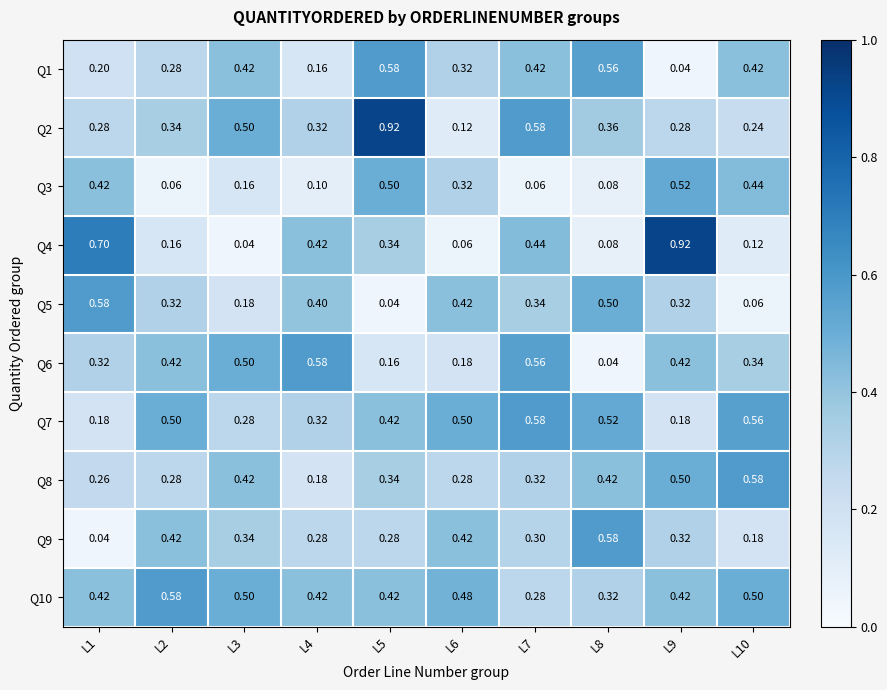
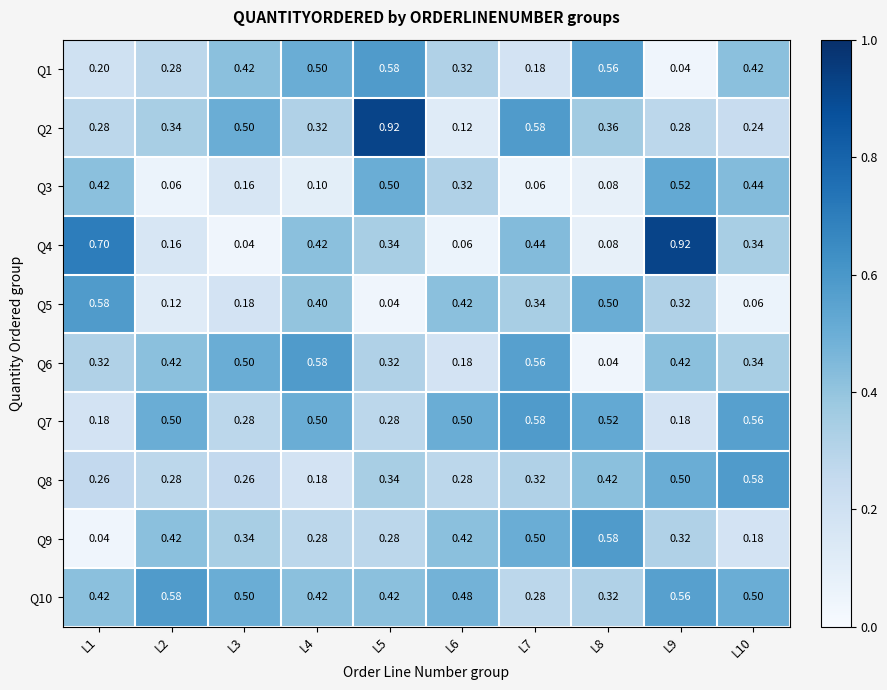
  {
    "Q1": {
      "L1": 0.20,
      "L2": 0.28,
      "L3": 0.42,
-     "L4": 0.16,
+     "L4": 0.50,
      "L5": 0.58,
      "L6": 0.32,
-     "L7": 0.42,
+     "L7": 0.18,
      "L8": 0.56,
      "L9": 0.04,
      "L10": 0.42
    },
    "Q2": {
      "L1": 0.28,
      "L2": 0.34,
      "L3": 0.50,
      "L4": 0.32,
      "L5": 0.92,
      "L6": 0.12,
      "L7": 0.58,
      "L8": 0.36,
      "L9": 0.28,
      "L10": 0.24
    },
    "Q3": {
      "L1": 0.42,
      "L2": 0.06,
      "L3": 0.16,
      "L4": 0.10,
      "L5": 0.50,
      "L6": 0.32,
      "L7": 0.06,
      "L8": 0.08,
      "L9": 0.52,
      "L10": 0.44
    },
    "Q4": {
      "L1": 0.70,
      "L2": 0.16,
      "L3": 0.04,
      "L4": 0.42,
      "L5": 0.34,
      "L6": 0.06,
      "L7": 0.44,
      "L8": 0.08,
      "L9": 0.92,
-     "L10": 0.12
+     "L10": 0.34
    },
    "Q5": {
      "L1": 0.58,
-     "L2": 0.32,
+     "L2": 0.12,
      "L3": 0.18,
      "L4": 0.40,
      "L5": 0.04,
      "L6": 0.42,
      "L7": 0.34,
      "L8": 0.50,
      "L9": 0.32,
      "L10": 0.06
    },
    "Q6": {
      "L1": 0.32,
      "L2": 0.42,
      "L3": 0.50,
      "L4": 0.58,
-     "L5": 0.16,
+     "L5": 0.32,
      "L6": 0.18,
      "L7": 0.56,
      "L8": 0.04,
      "L9": 0.42,
      "L10": 0.34
    },
    "Q7": {
      "L1": 0.18,
      "L2": 0.50,
      "L3": 0.28,
-     "L4": 0.32,
-     "L5": 0.42,
+     "L4": 0.50,
+     "L5": 0.28,
      "L6": 0.50,
      "L7": 0.58,
      "L8": 0.52,
      "L9": 0.18,
      "L10": 0.56
    },
    "Q8": {
      "L1": 0.26,
      "L2": 0.28,
-     "L3": 0.42,
+     "L3": 0.26,
      "L4": 0.18,
      "L5": 0.34,
      "L6": 0.28,
      "L7": 0.32,
      "L8": 0.42,
      "L9": 0.50,
      "L10": 0.58
    },
    "Q9": {
      "L1": 0.04,
      "L2": 0.42,
      "L3": 0.34,
      "L4": 0.28,
      "L5": 0.28,
      "L6": 0.42,
-     "L7": 0.30,
+     "L7": 0.50,
      "L8": 0.58,
      "L9": 0.32,
      "L10": 0.18
    },
    "Q10": {
      "L1": 0.42,
      "L2": 0.58,
      "L3": 0.50,
      "L4": 0.42,
      "L5": 0.42,
      "L6": 0.48,
      "L7": 0.28,
      "L8": 0.32,
-     "L9": 0.42,
+     "L9": 0.56,
      "L10": 0.50
    }
  }
